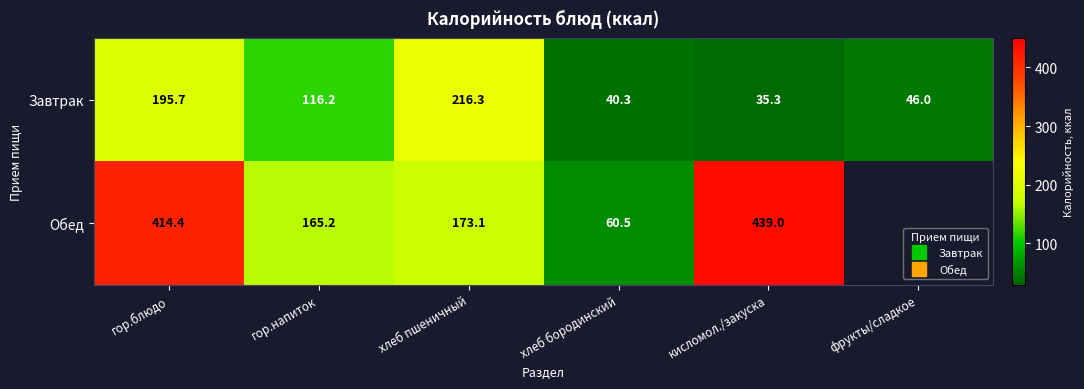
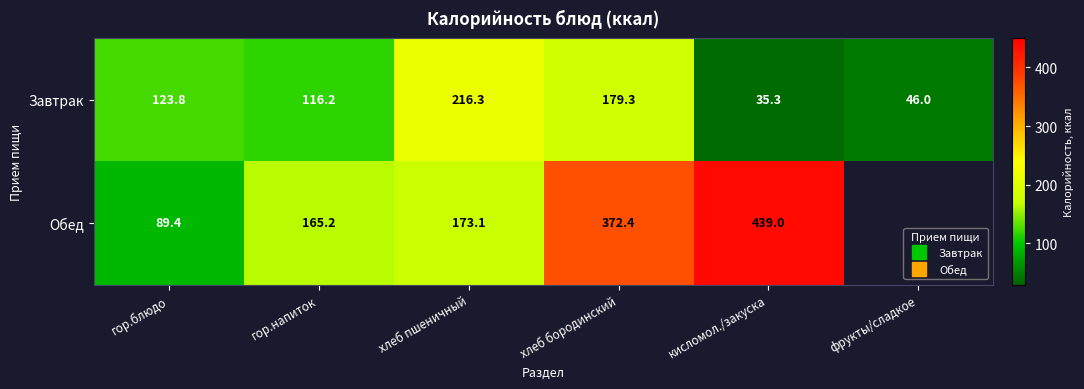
  {
    "Завтрак": {
-     "гор.блюдо": 195.7,
+     "гор.блюдо": 123.8,
      "гор.напиток": 116.2,
      "хлеб пшеничный": 216.3,
-     "хлеб бородинский": 40.3,
+     "хлеб бородинский": 179.3,
      "кисломол./закуска": 35.3,
      "фрукты/сладкое": 46.0
    },
    "Обед": {
-     "гор.блюдо": 414.4,
+     "гор.блюдо": 89.4,
      "гор.напиток": 165.2,
      "хлеб пшеничный": 173.1,
-     "хлеб бородинский": 60.5,
+     "хлеб бородинский": 372.4,
      "кисломол./закуска": 439.0
    }
  }
